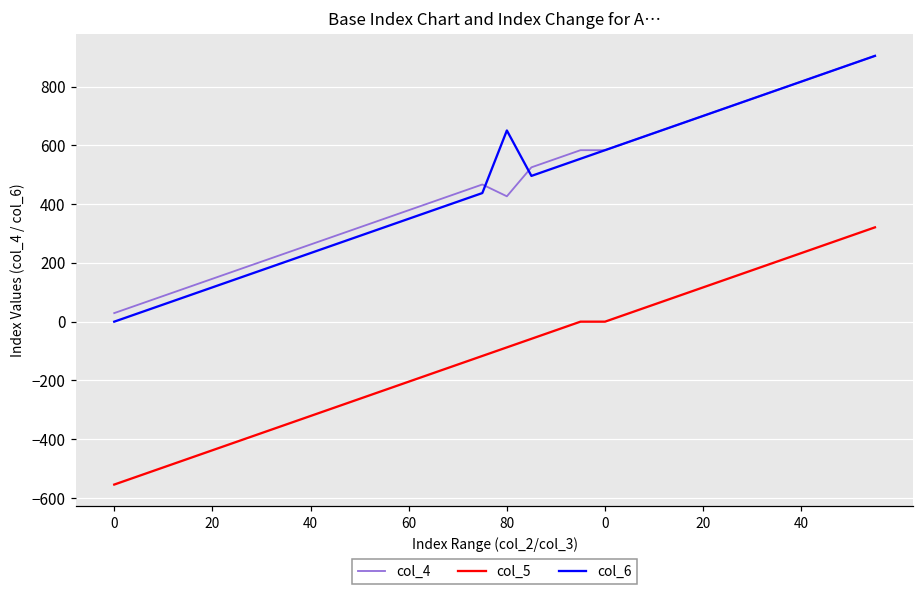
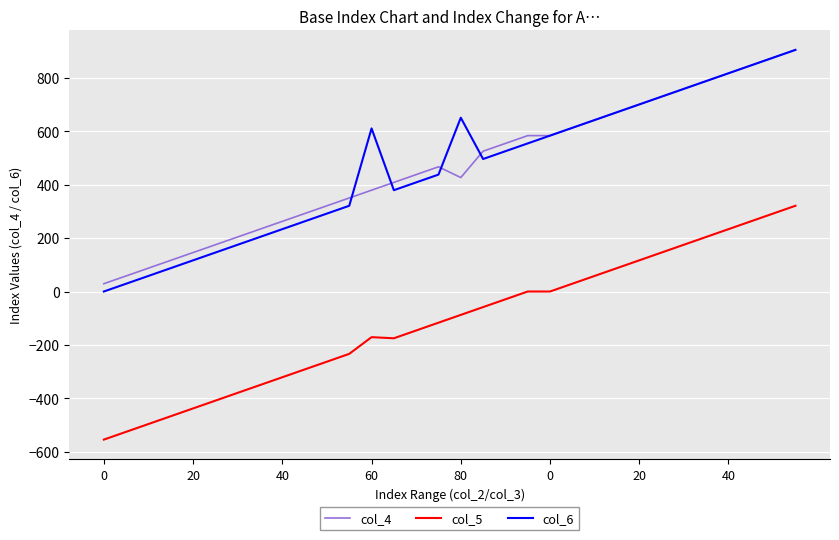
  {
    "col_4": {
      "60": 380,
      "80": 430
    },
    "col_5": {
-     "60": -200,
+     "60": -170,
      "80": -90
    },
    "col_6": {
-     "60": 350,
+     "60": 610,
      "80": 650
    }
  }
